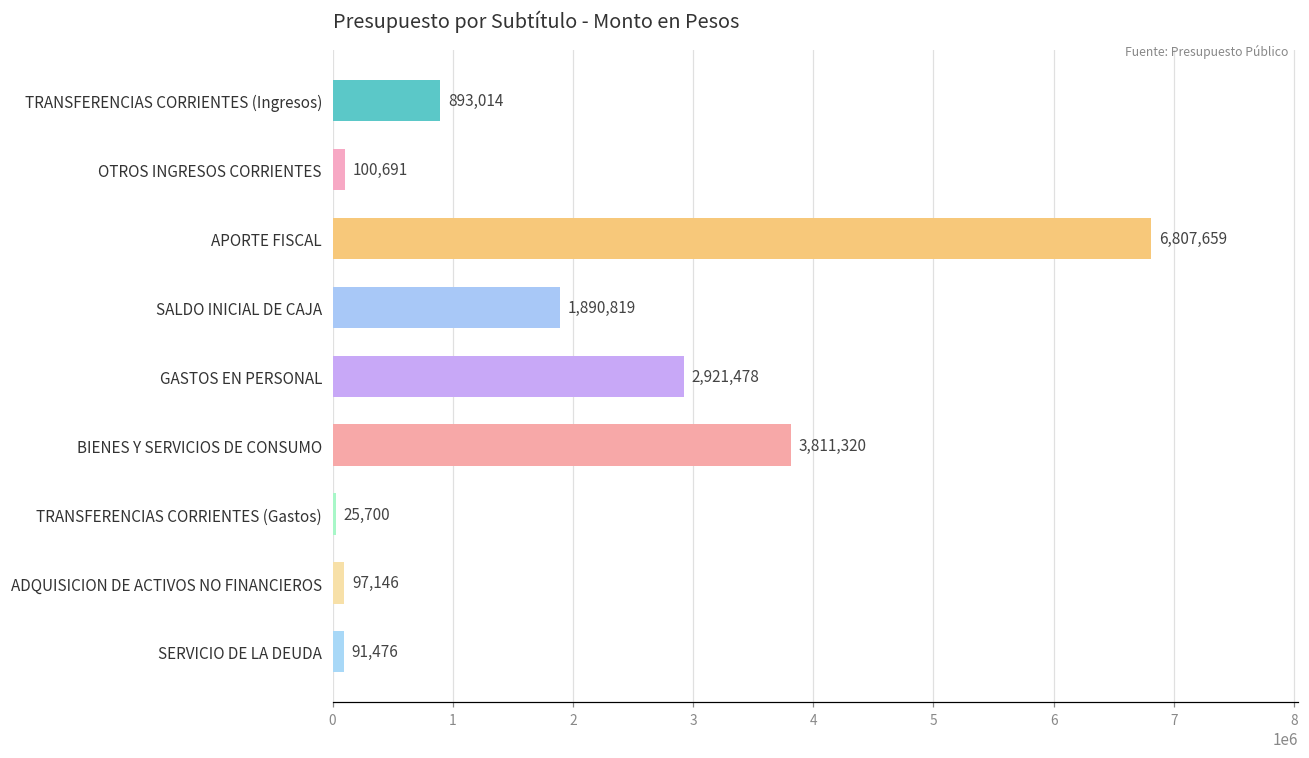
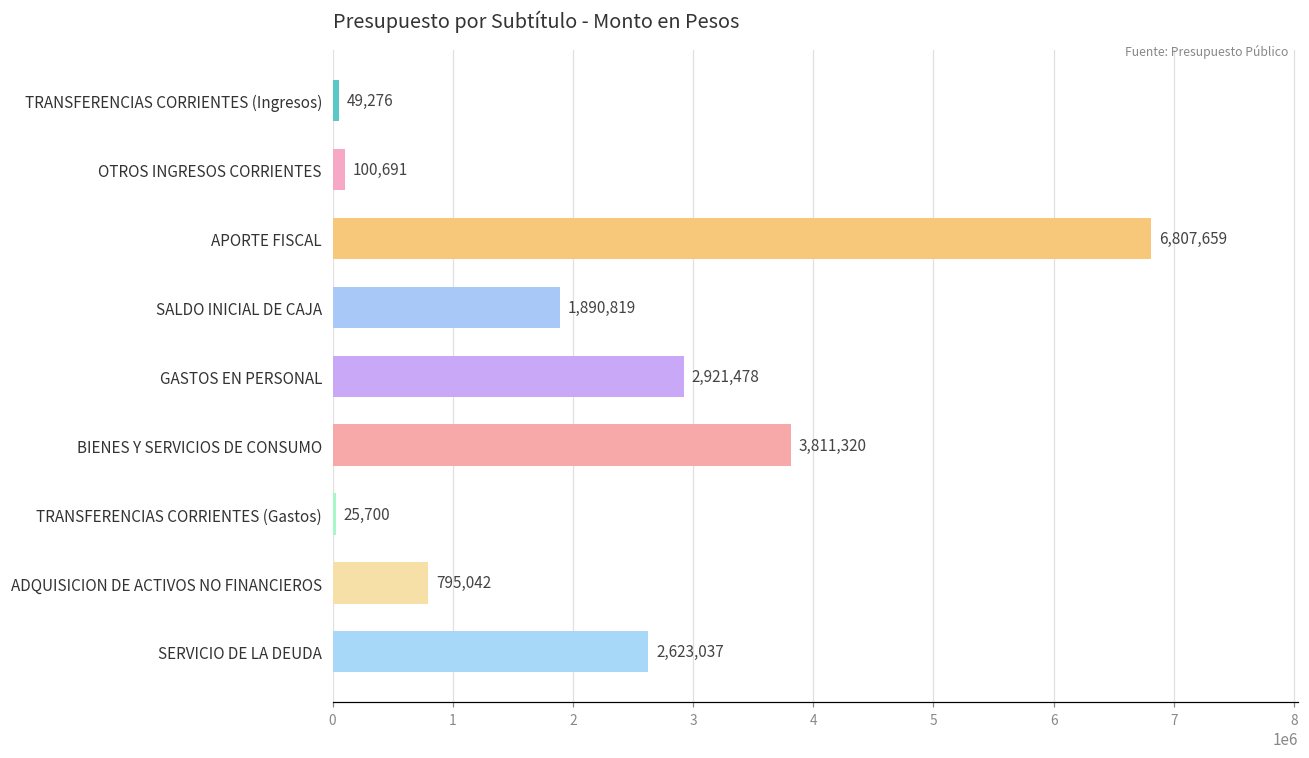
  {
-   "TRANSFERENCIAS CORRIENTES (Ingresos)": "893,014",
+   "TRANSFERENCIAS CORRIENTES (Ingresos)": "49,276",
    "OTROS INGRESOS CORRIENTES": "100,691",
    "APORTE FISCAL": "6,807,659",
    "SALDO INICIAL DE CAJA": "1,890,819",
    "GASTOS EN PERSONAL": "2,921,478",
    "BIENES Y SERVICIOS DE CONSUMO": "3,811,320",
    "TRANSFERENCIAS CORRIENTES (Gastos)": "25,700",
-   "ADQUISICION DE ACTIVOS NO FINANCIEROS": "97,146",
-   "SERVICIO DE LA DEUDA": "91,476"
+   "ADQUISICION DE ACTIVOS NO FINANCIEROS": "795,042",
+   "SERVICIO DE LA DEUDA": "2,623,037"
  }
